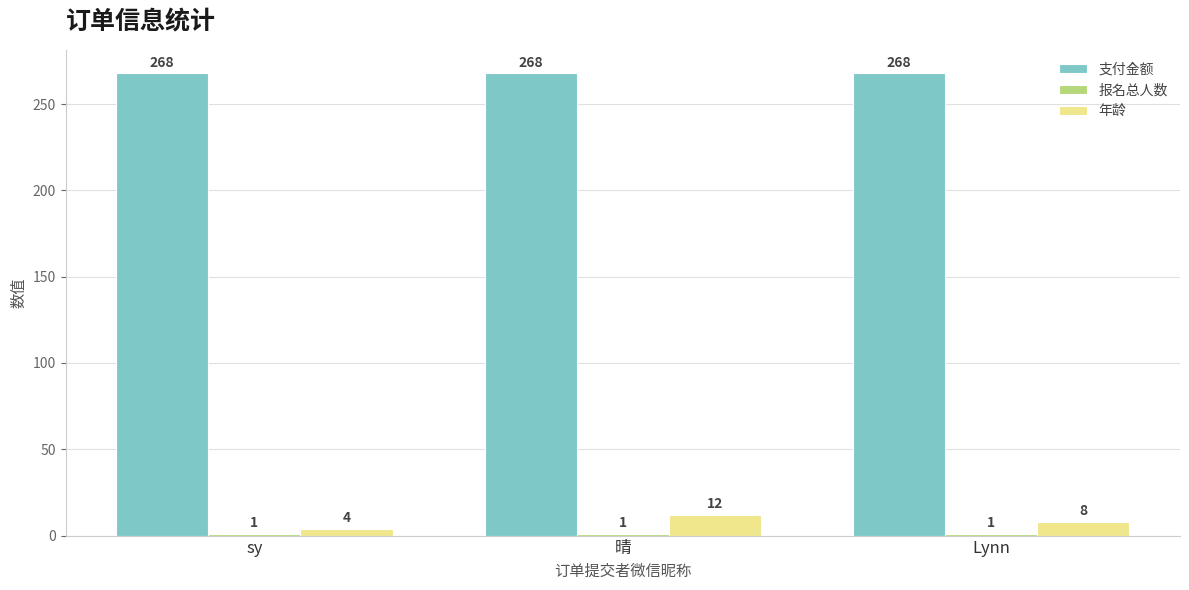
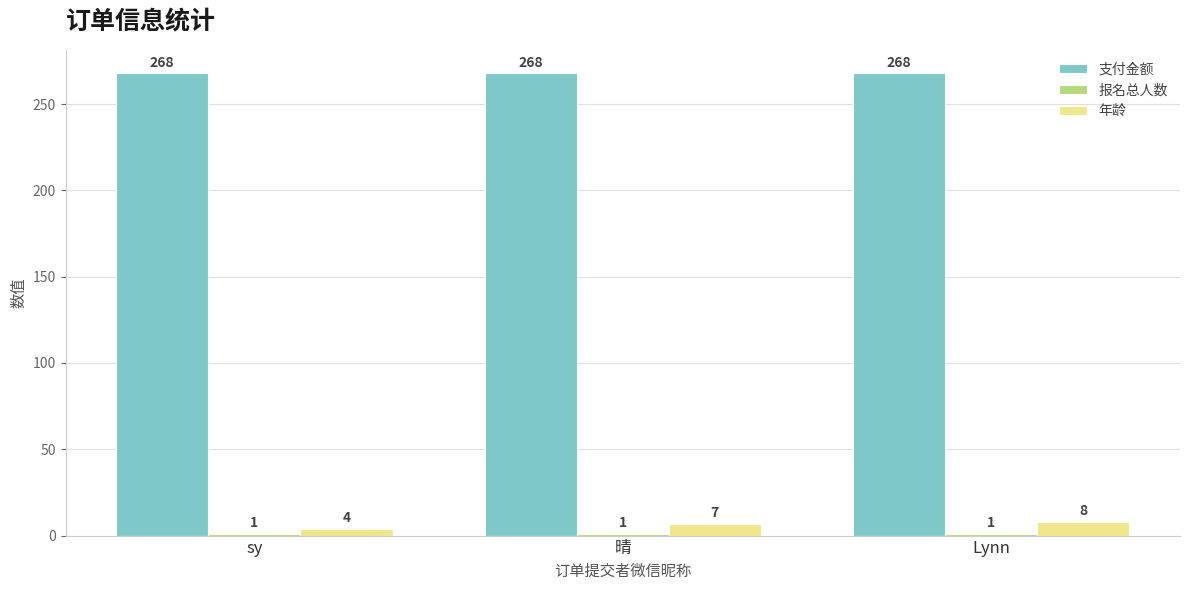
  {
    "支付金额": {
      "sy": 268,
      "晴": 268,
      "Lynn": 268
    },
    "报名总人数": {
      "sy": 1,
      "晴": 1,
      "Lynn": 1
    },
    "年龄": {
      "sy": 4,
-     "晴": 12,
+     "晴": 7,
      "Lynn": 8
    }
  }
